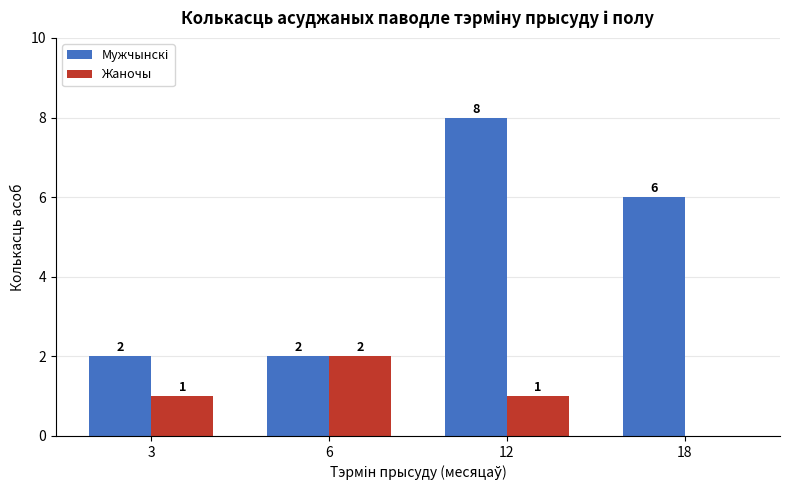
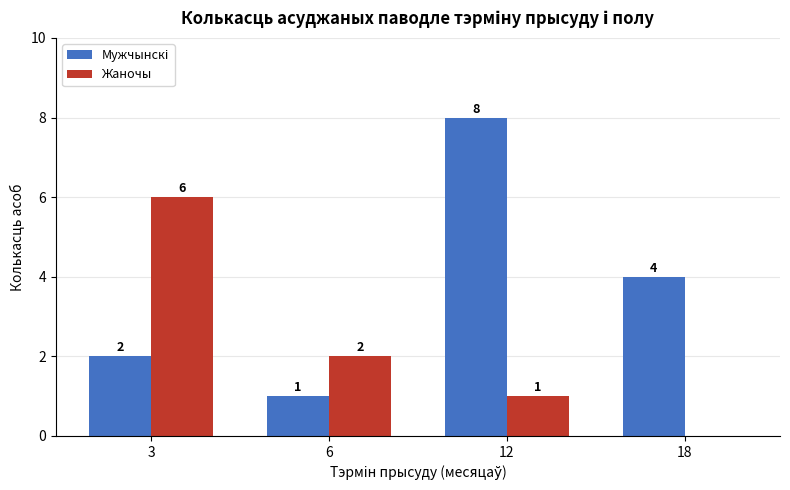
  {
    "Мужчынскі": {
      "3": 2,
-     "6": 2,
+     "6": 1,
      "12": 8,
-     "18": 6
+     "18": 4
    },
    "Жаночы": {
-     "3": 1,
+     "3": 6,
      "6": 2,
      "12": 1
    }
  }
